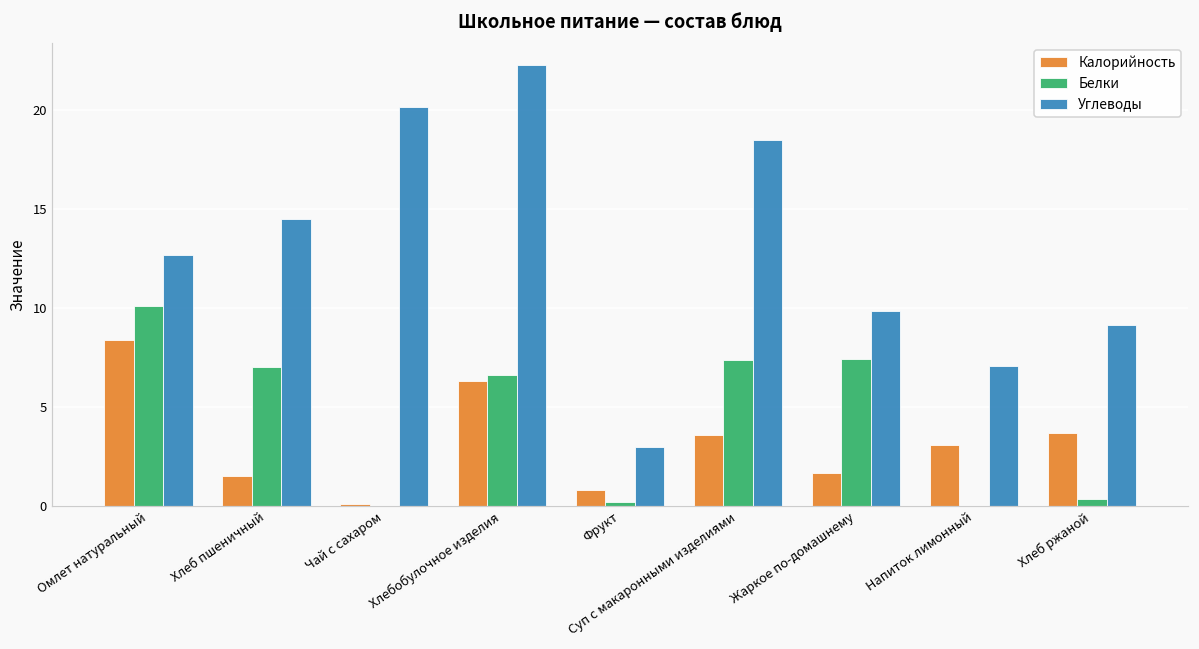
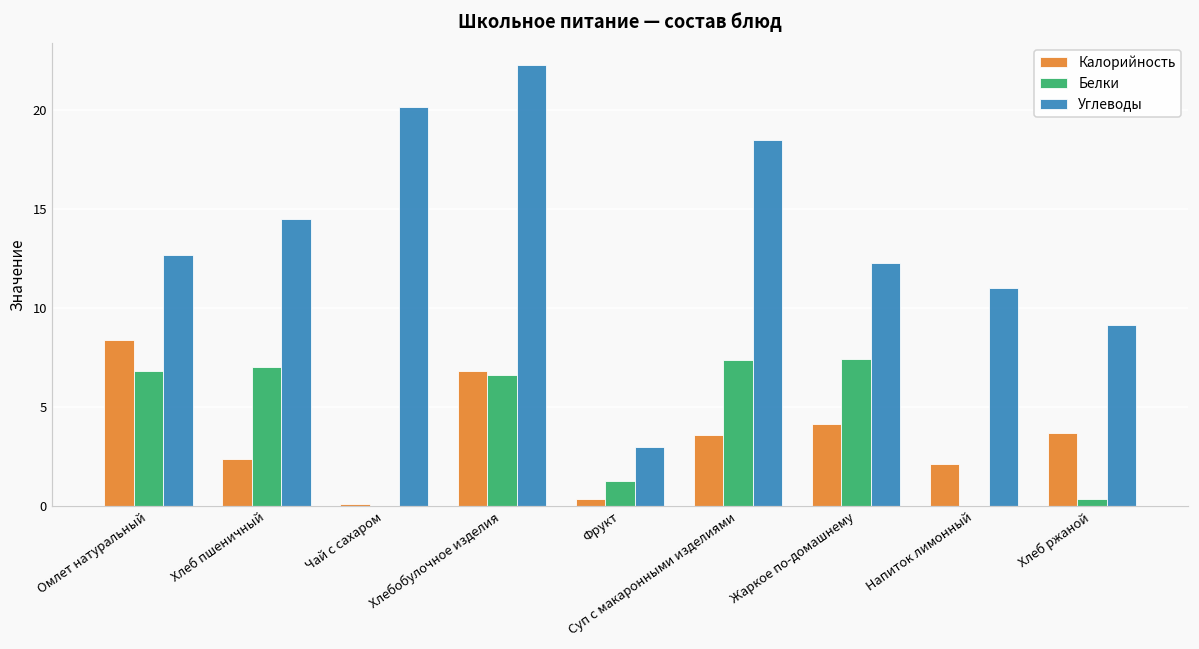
  {
    "Калорийность": {
      "Омлет натуральный": 8.4,
-     "Хлеб пшеничный": 1.5,
-     "Хлебобулочное изделия": 6.3,
-     "Фрукт": 0.8,
+     "Хлеб пшеничный": 2.4,
+     "Хлебобулочное изделия": 6.8,
+     "Фрукт": 0.3,
      "Суп с макаронными изделиями": 3.6,
-     "Жаркое по-домашнему": 1.7,
-     "Напиток лимонный": 3.1,
+     "Жаркое по-домашнему": 4.1,
+     "Напиток лимонный": 2.1,
      "Хлеб ржаной": 3.7
    },
    "Белки": {
-     "Омлет натуральный": 10.1,
+     "Омлет натуральный": 6.8,
      "Хлеб пшеничный": 7.0,
      "Чай с сахаром": 0.0,
      "Хлебобулочное изделия": 6.6,
-     "Фрукт": 0.2,
+     "Фрукт": 1.3,
      "Суп с макаронными изделиями": 7.4,
      "Жаркое по-домашнему": 7.4,
      "Напиток лимонный": 0.0,
      "Хлеб ржаной": 0.4
    },
    "Углеводы": {
      "Омлет натуральный": 12.7,
      "Хлеб пшеничный": 14.5,
      "Чай с сахаром": 20.2,
      "Хлебобулочное изделия": 22.3,
      "Фрукт": 3.0,
      "Суп с макаронными изделиями": 18.5,
-     "Жаркое по-домашнему": 9.9,
-     "Напиток лимонный": 7.1,
+     "Жаркое по-домашнему": 12.3,
+     "Напиток лимонный": 11.0,
      "Хлеб ржаной": 9.2
    }
  }
